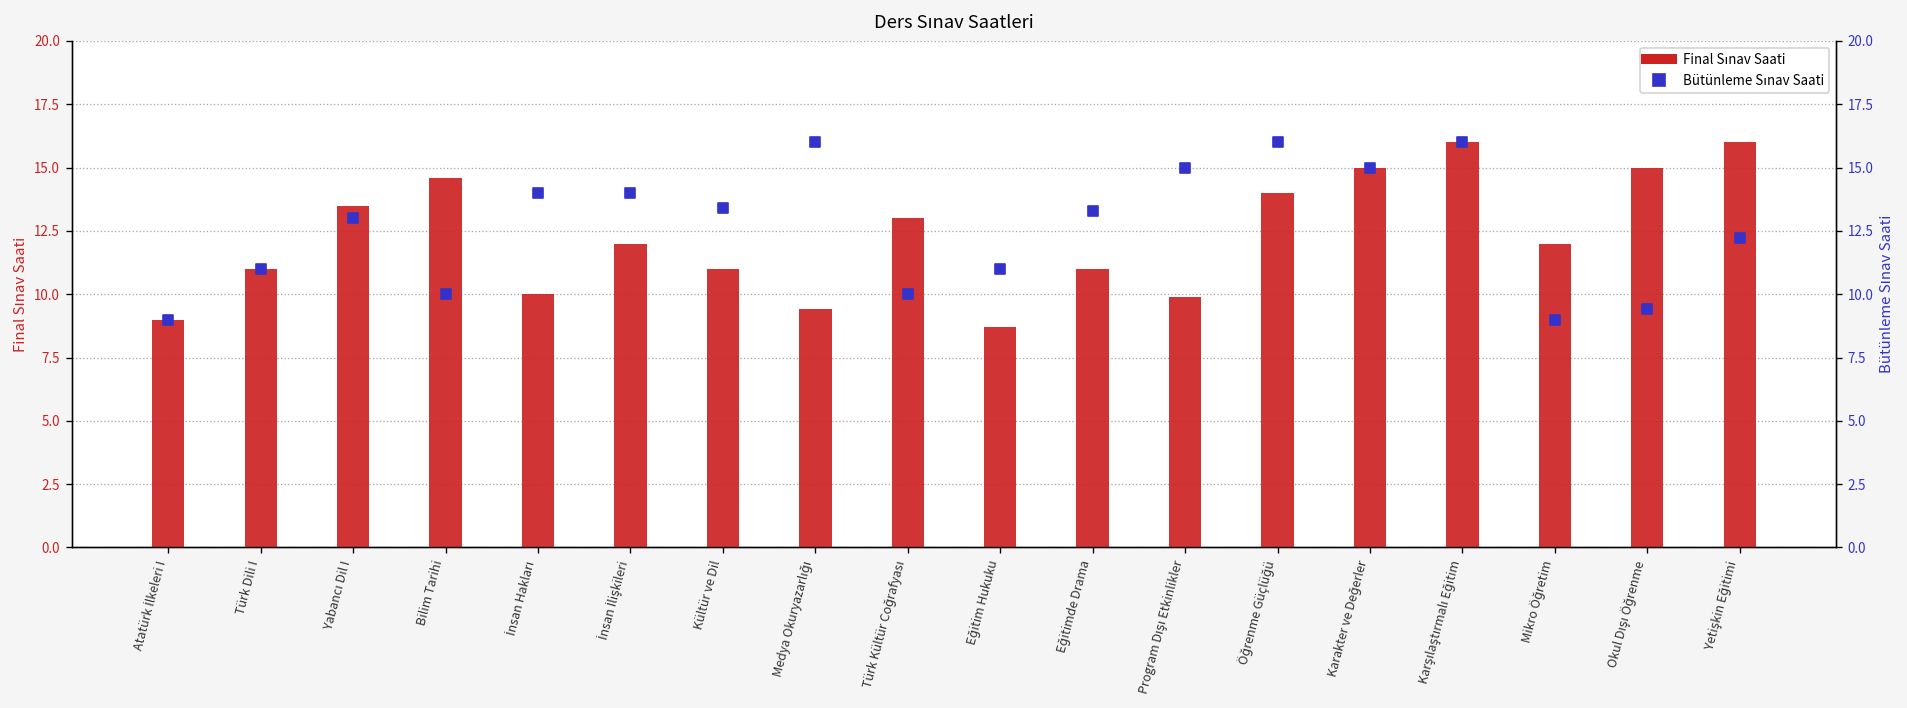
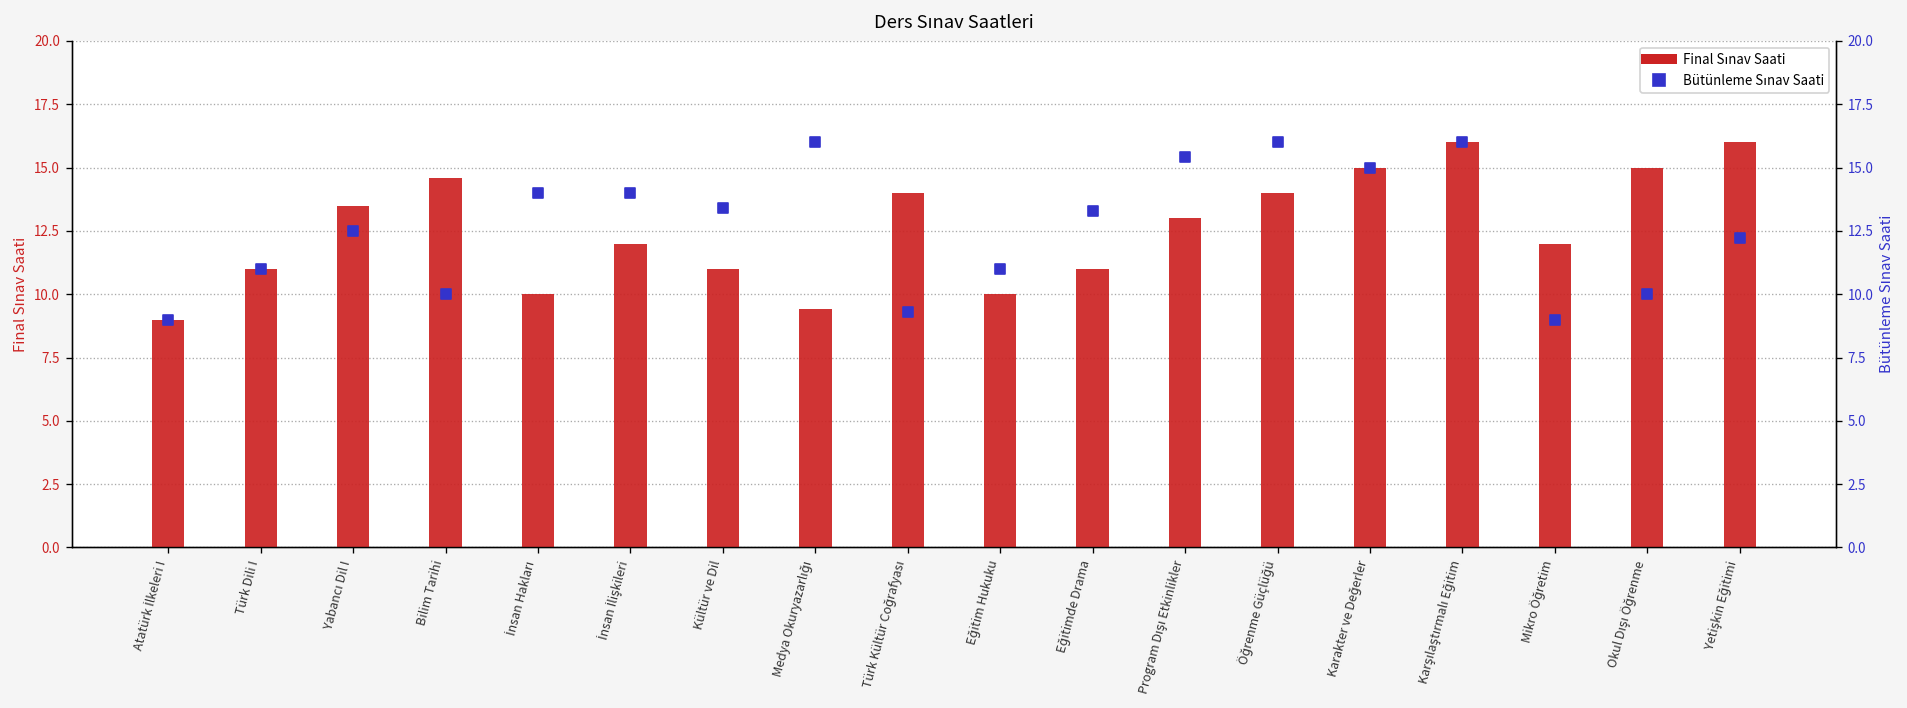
  {
    "Final Sınav Saati": {
      "Atatürk İlkeleri I": 9.0,
      "Türk Dili I": 11.0,
      "Yabancı Dil I": 13.5,
      "Bilim Tarihi": 14.6,
      "İnsan Hakları": 10.0,
      "İnsan İlişkileri": 12.0,
      "Kültür ve Dil": 11.0,
      "Medya Okuryazarlığı": 9.4,
-     "Türk Kültür Coğrafyası": 13,
-     "Eğitim Hukuku": 8.7,
+     "Türk Kültür Coğrafyası": 14,
+     "Eğitim Hukuku": 10.0,
      "Eğitimde Drama": 11.0,
-     "Program Dışı Etkinlikler": 9.9,
+     "Program Dışı Etkinlikler": 13.0,
      "Öğrenme Güçlüğü": 14.0,
      "Karakter ve Değerler": 15.0,
      "Karşılaştırmalı Eğitim": 16.0,
      "Mikro Öğretim": 12.0,
      "Okul Dışı Öğrenme": 15.0,
      "Yetişkin Eğitimi": 16.0
    },
    "Bütünleme Sınav Saati": {
-     "Yabancı Dil I": 13.0,
-     "Türk Kültür Coğrafyası": 10.0,
-     "Program Dışı Etkinlikler": 15.0,
-     "Okul Dışı Öğrenme": 9.4
+     "Yabancı Dil I": 12.5,
+     "Türk Kültür Coğrafyası": 9.3,
+     "Program Dışı Etkinlikler": 15.4,
+     "Okul Dışı Öğrenme": 10.0
    }
  }
